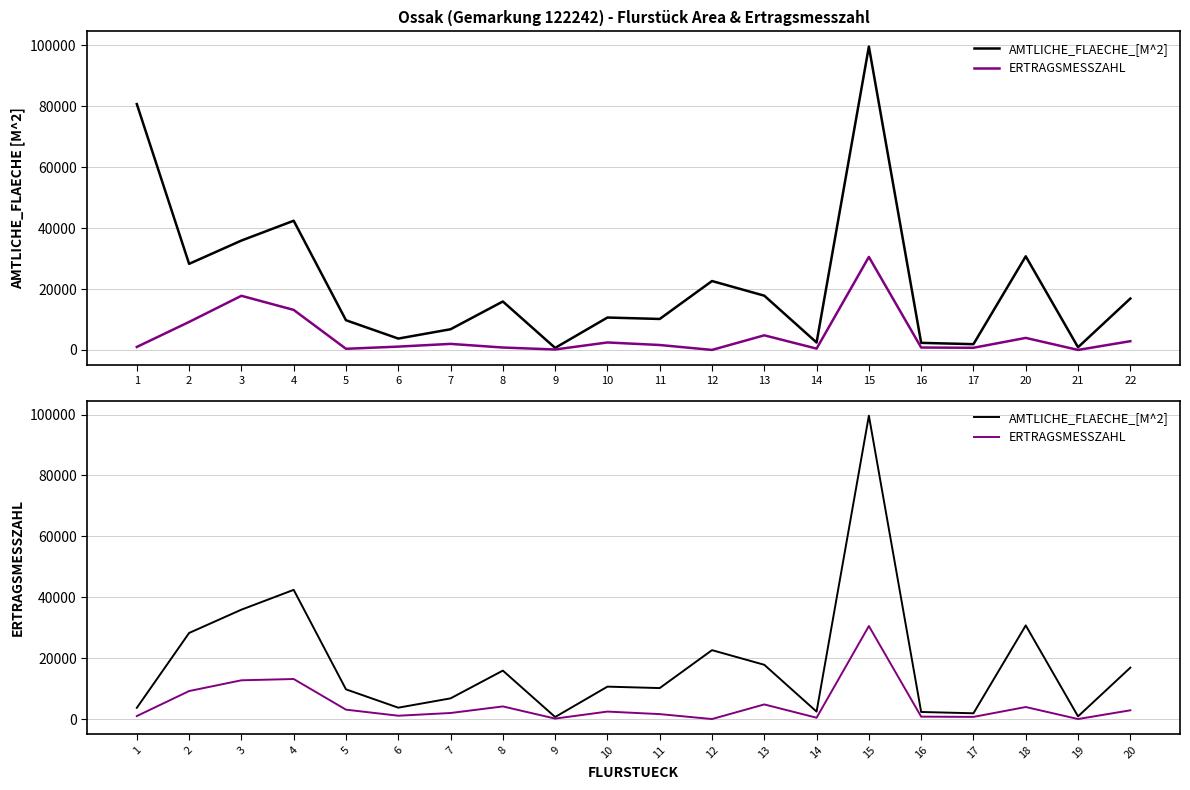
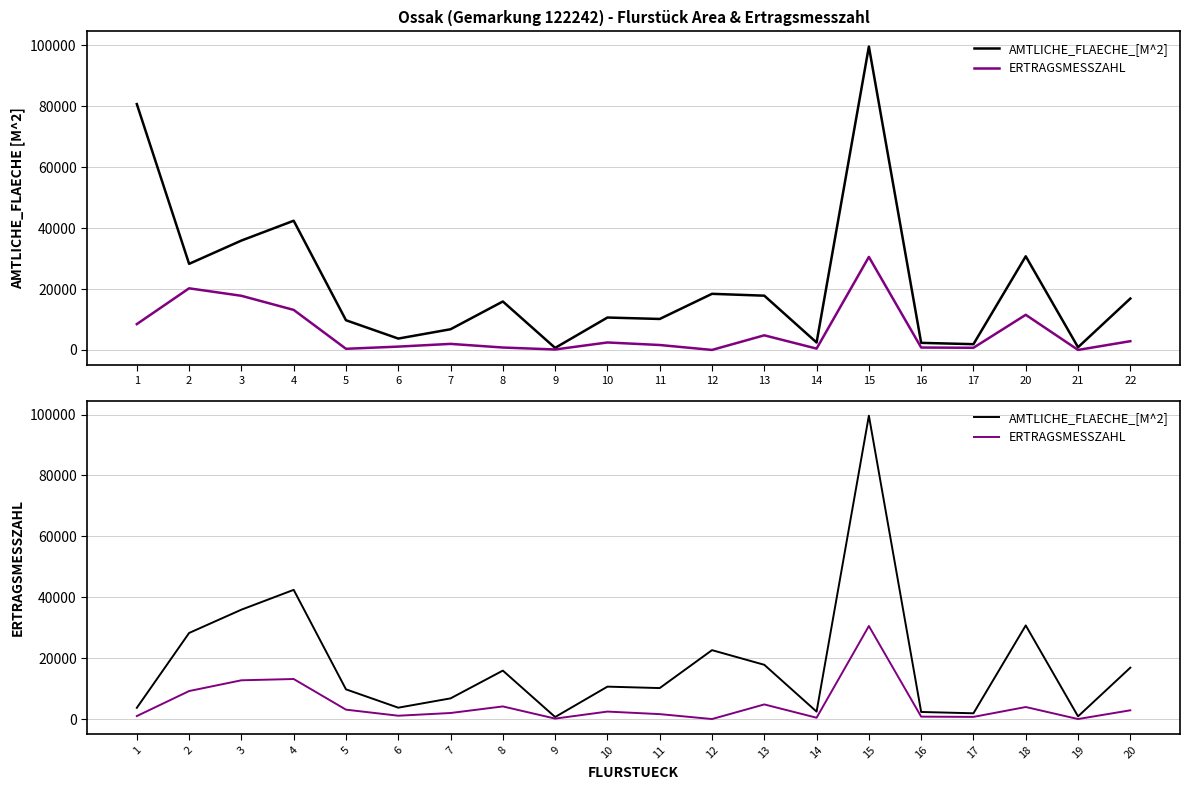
  {
    "Ossak (Gemarkung 122242) - Flurstück Area & Ertragsmesszahl": {
      "AMTLICHE_FLAECHE_[M^2]": {
        "1": 81000,
        "2": 28000,
        "3": 36000,
        "4": 42000,
        "5": 10000,
        "6": 4000,
        "7": 7000,
        "8": 16000,
        "10": 11000,
        "11": 10000,
-       "12": 23000,
+       "12": 18000,
        "13": 18000,
        "14": 2000,
        "15": 100000,
        "16": 2000,
        "17": 2000,
        "20": 31000,
        "21": 1000,
        "22": 17000
      },
      "ERTRAGSMESSZAHL": {
-       "1": 1000,
-       "2": 9000,
+       "1": 8000,
+       "2": 20000,
        "3": 18000,
        "4": 13000,
        "5": 0,
        "6": 1000,
        "7": 2000,
        "8": 1000,
        "10": 2000,
        "11": 2000,
        "12": 0,
        "13": 5000,
        "14": 0,
        "15": 31000,
        "16": 1000,
        "17": 1000,
-       "20": 4000,
+       "20": 12000,
        "21": 0,
        "22": 3000
      }
    }
  }
